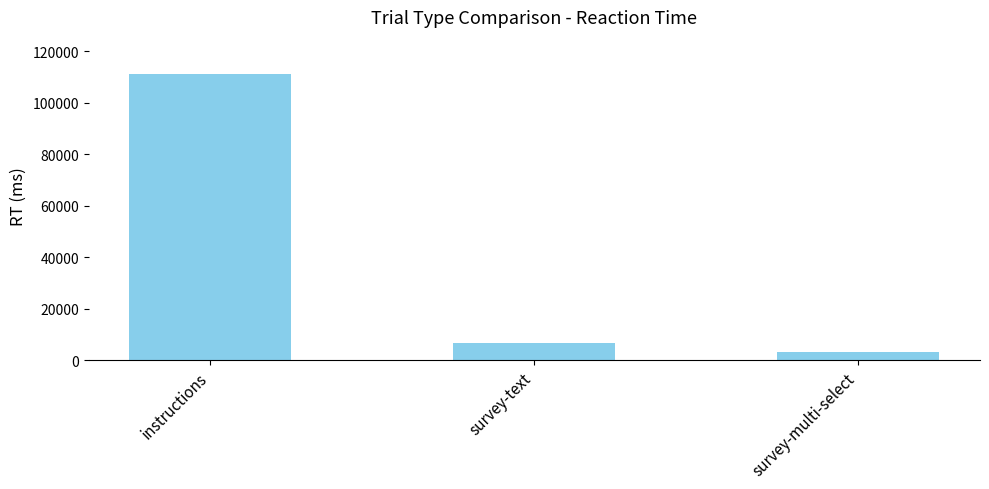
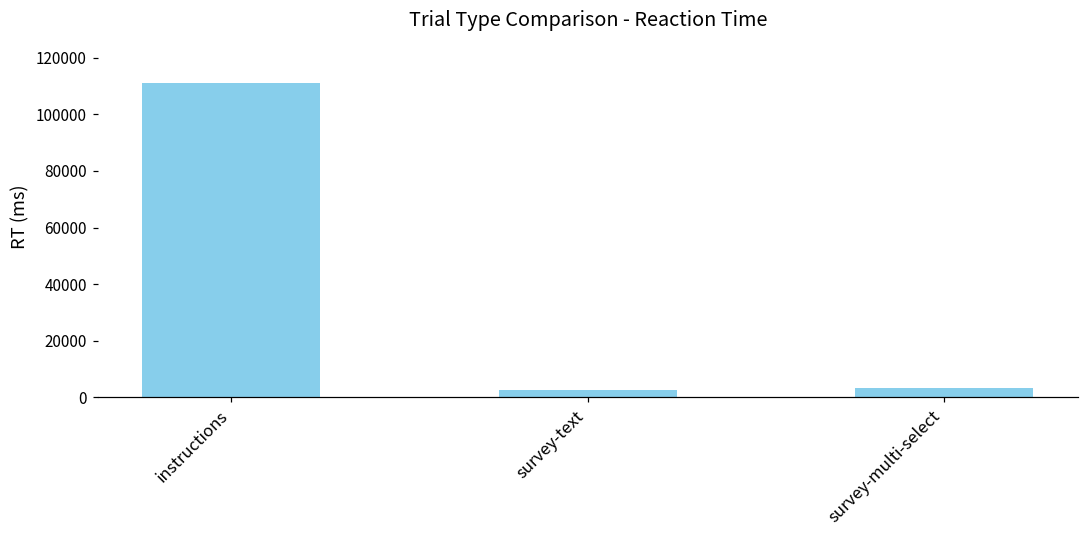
  {
    "instructions": 111000,
-   "survey-text": 7000,
+   "survey-text": 2000,
    "survey-multi-select": 3000
  }
